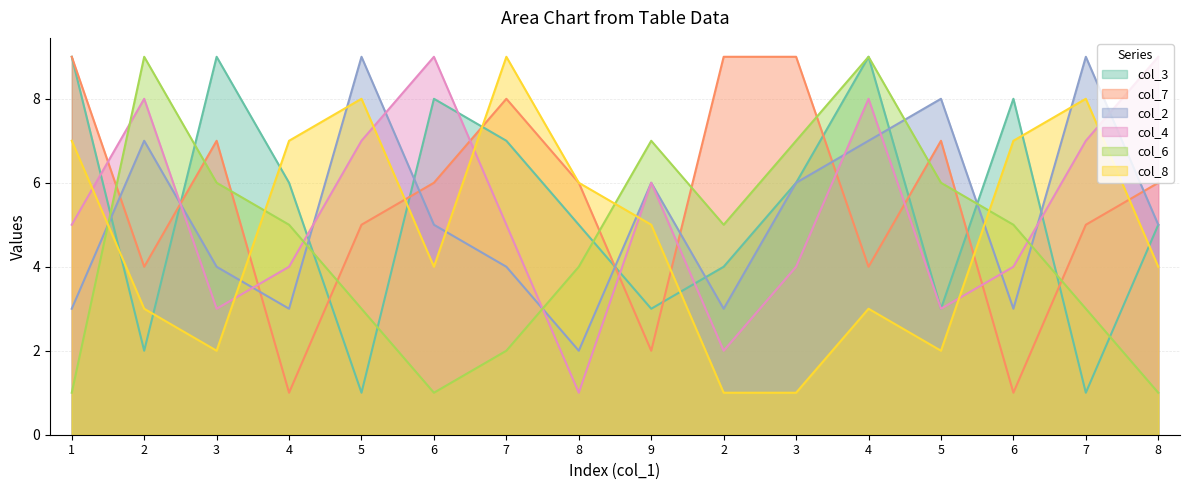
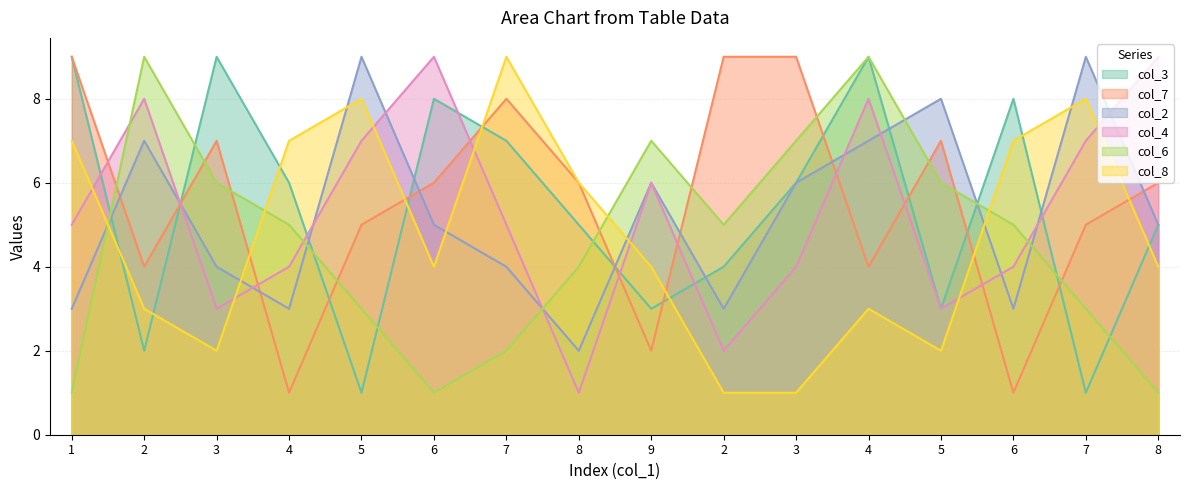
  {
    "col_7": {
      "9": 2
    },
    "col_4": {
      "1": 5
    },
    "col_6": {
      "1": 1,
      "9": 7
    },
    "col_8": {
      "1": 7,
-     "9": 5
+     "9": 4
    }
  }
